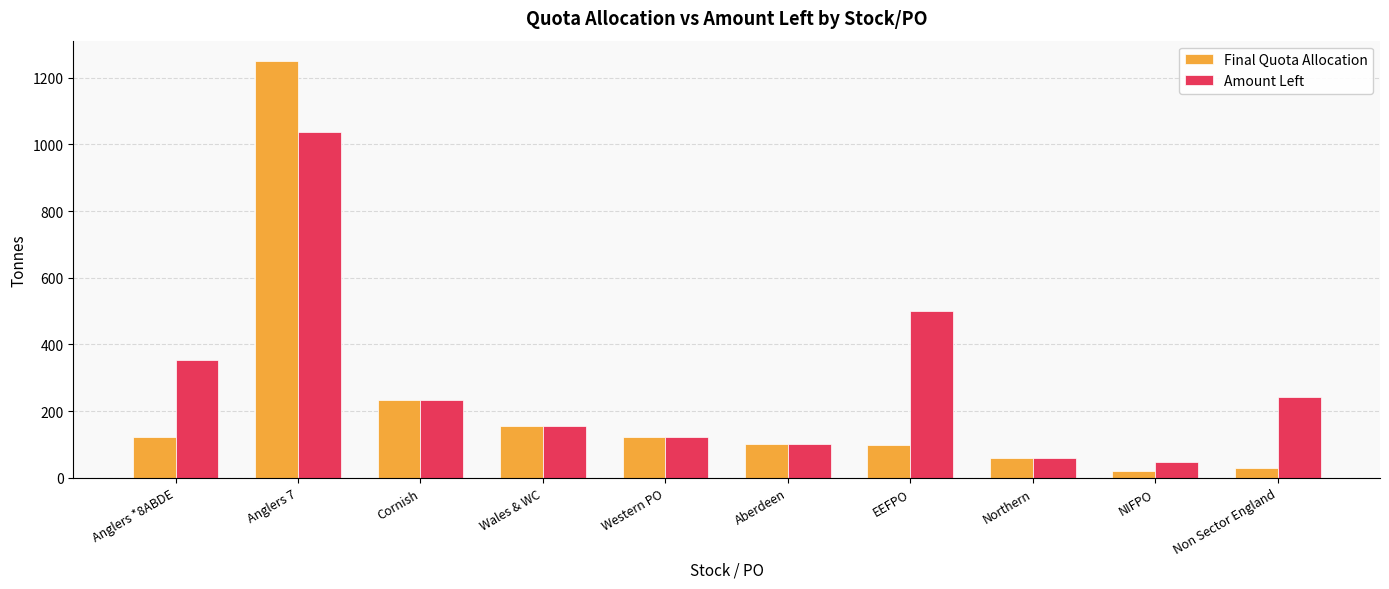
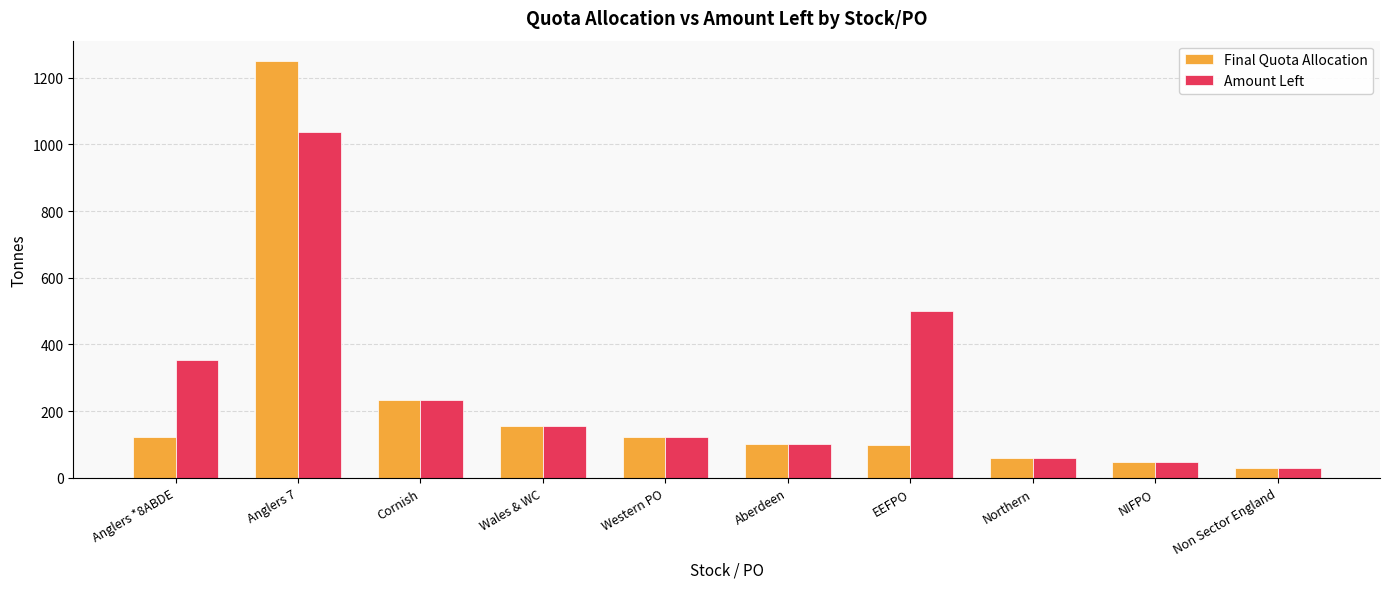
  {
    "Final Quota Allocation": {
      "Anglers *8ABDE": 120,
      "Anglers 7": 1250,
      "Cornish": 230,
      "Wales & WC": 160,
      "Western PO": 120,
      "Aberdeen": 100,
      "EEFPO": 100,
      "Northern": 60,
-     "NIFPO": 20,
+     "NIFPO": 50,
      "Non Sector England": 30
    },
    "Amount Left": {
      "Anglers *8ABDE": 350,
      "Anglers 7": 1040,
      "Cornish": 230,
      "Wales & WC": 160,
      "Western PO": 120,
      "Aberdeen": 100,
      "EEFPO": 500,
      "Northern": 60,
      "NIFPO": 50,
-     "Non Sector England": 240
+     "Non Sector England": 30
    }
  }
